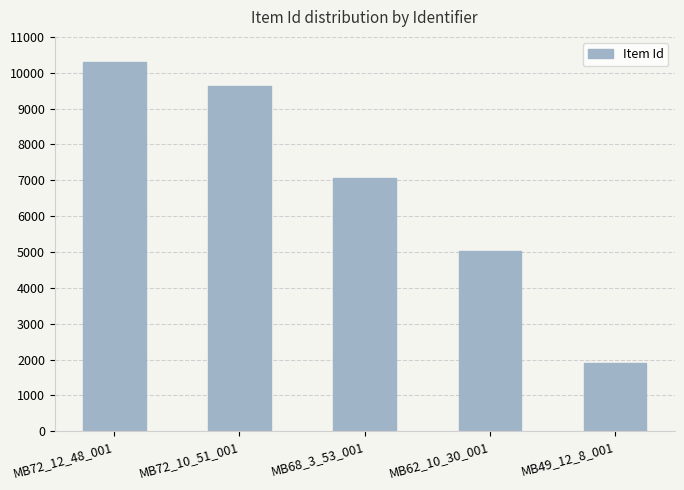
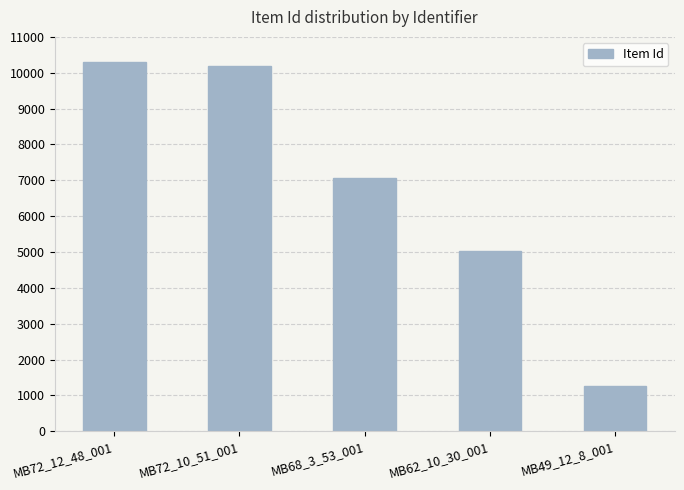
  {
    "MB72_12_48_001": 10300,
-   "MB72_10_51_001": 9600,
+   "MB72_10_51_001": 10200,
    "MB68_3_53_001": 7100,
    "MB62_10_30_001": 5000,
-   "MB49_12_8_001": 1900
+   "MB49_12_8_001": 1300
  }
